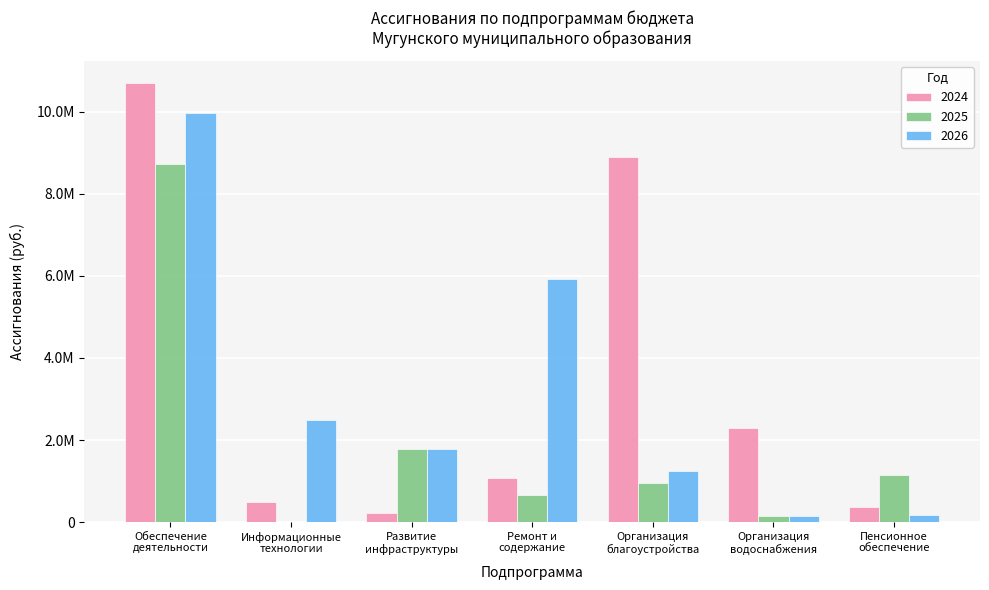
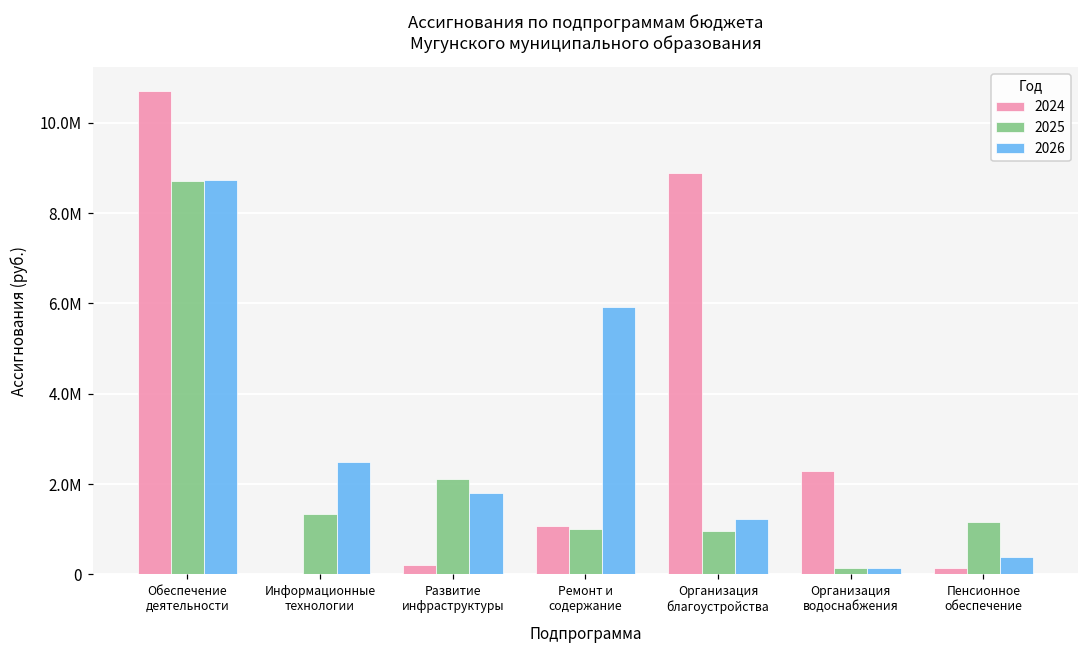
  {
    "2024": {
      "Обеспечение деятельности": 10700000,
-     "Информационные технологии": 500000,
+     "Информационные технологии": 0,
      "Развитие инфраструктуры": 200000,
      "Ремонт и содержание": 1100000,
      "Организация благоустройства": 8900000,
      "Организация водоснабжения": 2300000,
-     "Пенсионное обеспечение": 400000
+     "Пенсионное обеспечение": 100000
    },
    "2025": {
      "Обеспечение деятельности": 8700000,
-     "Информационные технологии": 0,
-     "Развитие инфраструктуры": 1800000,
-     "Ремонт и содержание": 700000,
+     "Информационные технологии": 1300000,
+     "Развитие инфраструктуры": 2100000,
+     "Ремонт и содержание": 1000000,
      "Организация благоустройства": 1000000,
      "Организация водоснабжения": 100000,
      "Пенсионное обеспечение": 1200000
    },
    "2026": {
-     "Обеспечение деятельности": 10000000,
+     "Обеспечение деятельности": 8700000,
      "Информационные технологии": 2500000,
      "Развитие инфраструктуры": 1800000,
      "Ремонт и содержание": 5900000,
      "Организация благоустройства": 1200000,
      "Организация водоснабжения": 100000,
-     "Пенсионное обеспечение": 200000
+     "Пенсионное обеспечение": 400000
    }
  }
